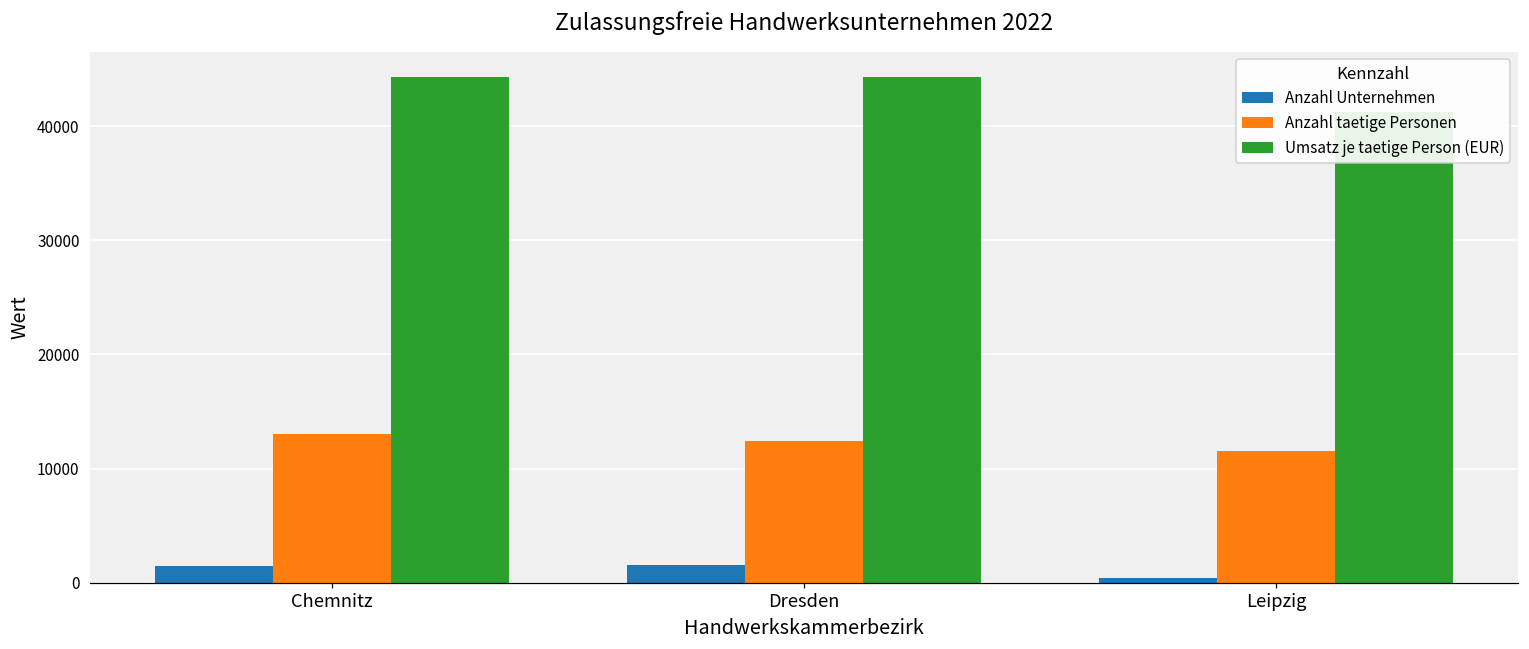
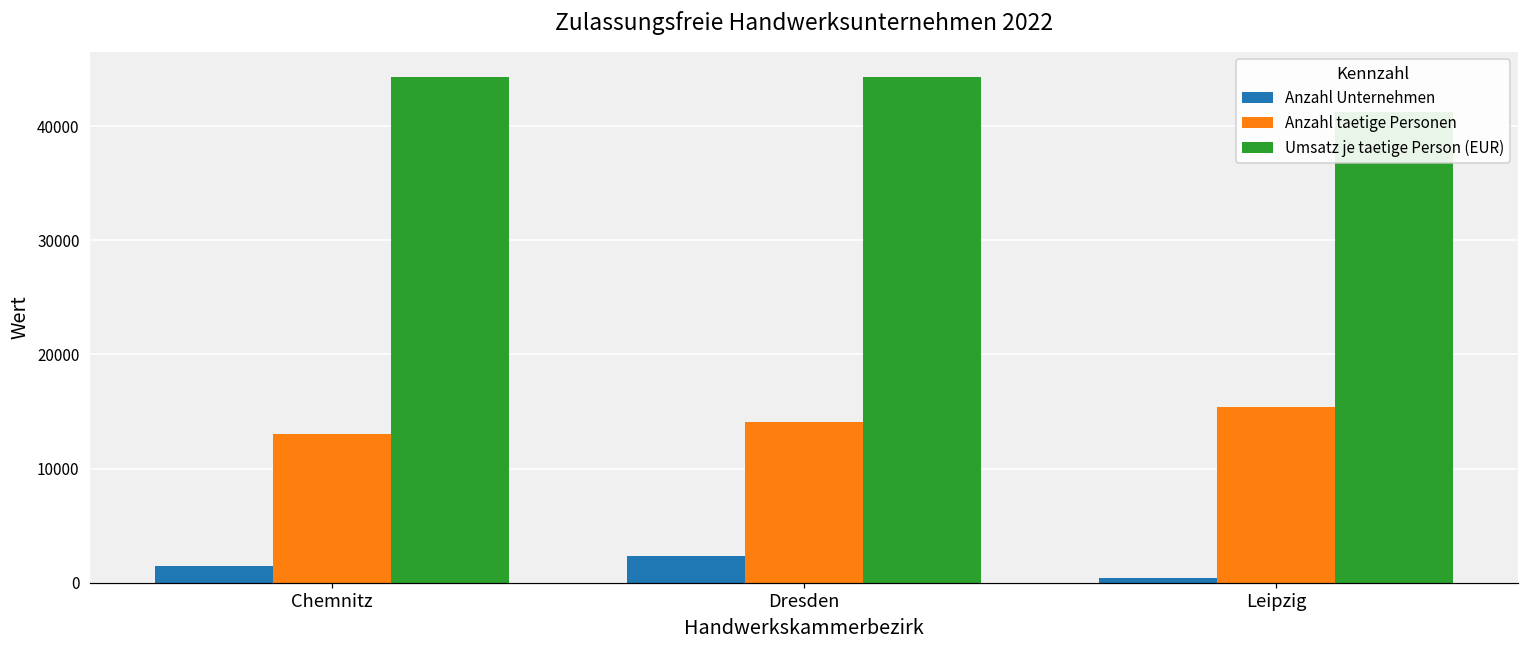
  {
    "Anzahl Unternehmen": {
      "Chemnitz": 1500,
-     "Dresden": 1500,
+     "Dresden": 2300,
      "Leipzig": 400
    },
    "Anzahl taetige Personen": {
      "Chemnitz": 13000,
-     "Dresden": 12400,
-     "Leipzig": 11600
+     "Dresden": 14100,
+     "Leipzig": 15400
    },
    "Umsatz je taetige Person (EUR)": {
      "Chemnitz": 44300,
      "Dresden": 44300
    }
  }
